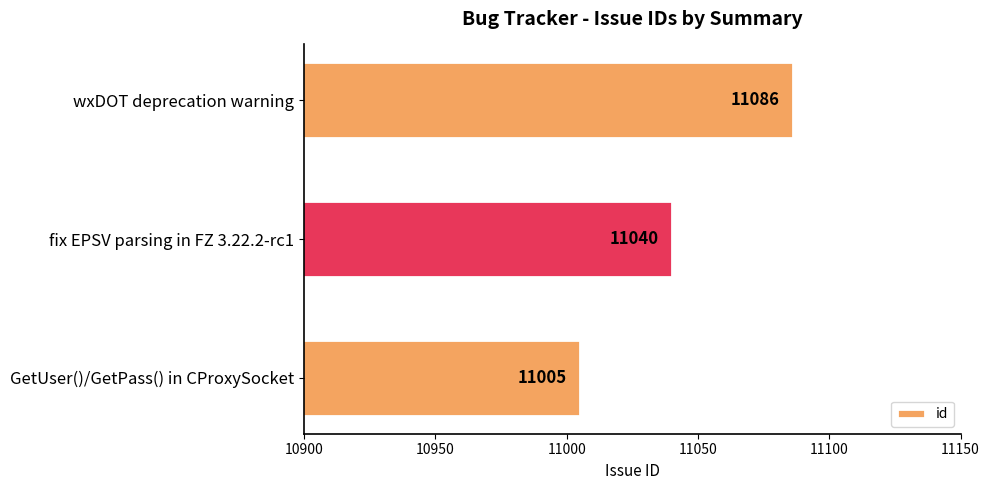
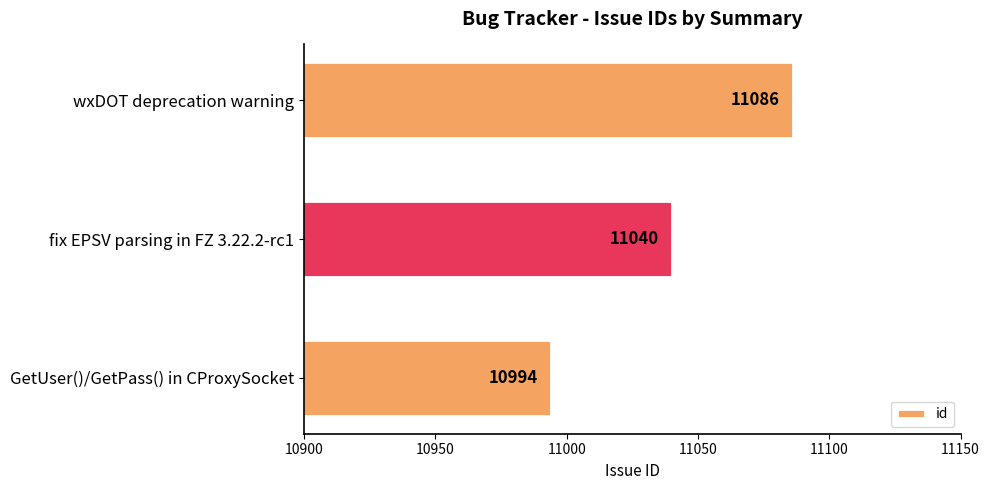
  {
    "wxDOT deprecation warning": 11086,
    "fix EPSV parsing in FZ 3.22.2-rc1": 11040,
-   "GetUser()/GetPass() in CProxySocket": 11005
+   "GetUser()/GetPass() in CProxySocket": 10994
  }
